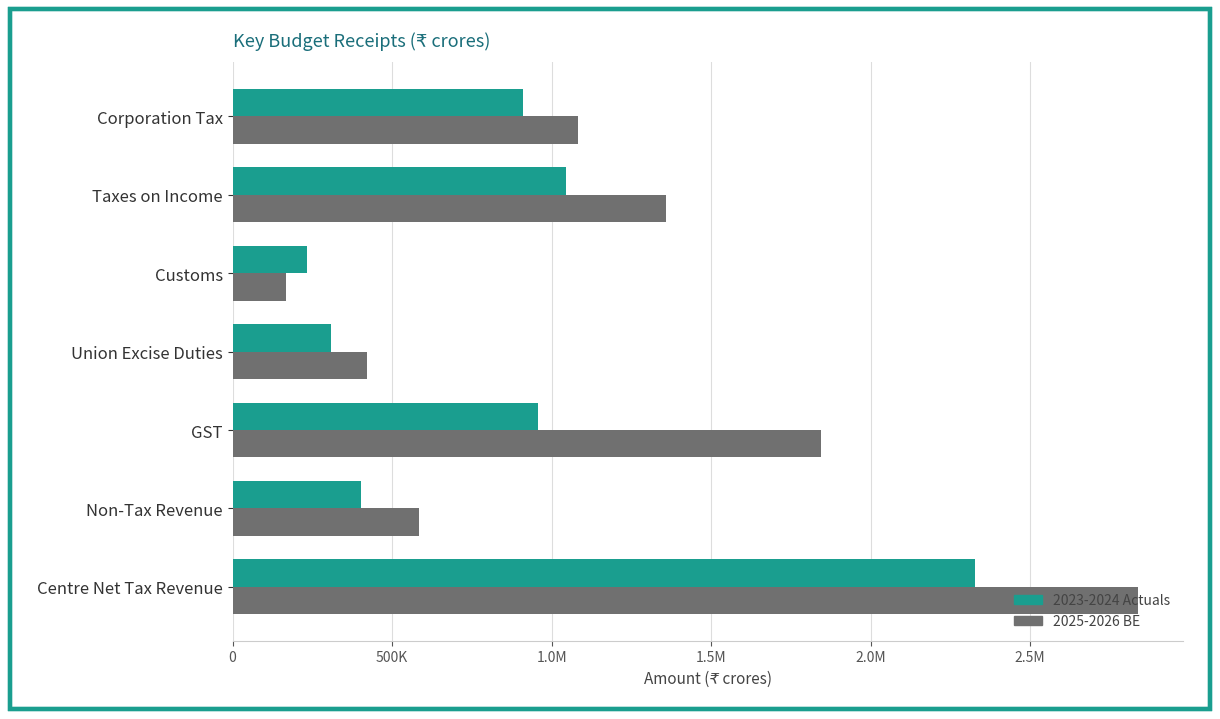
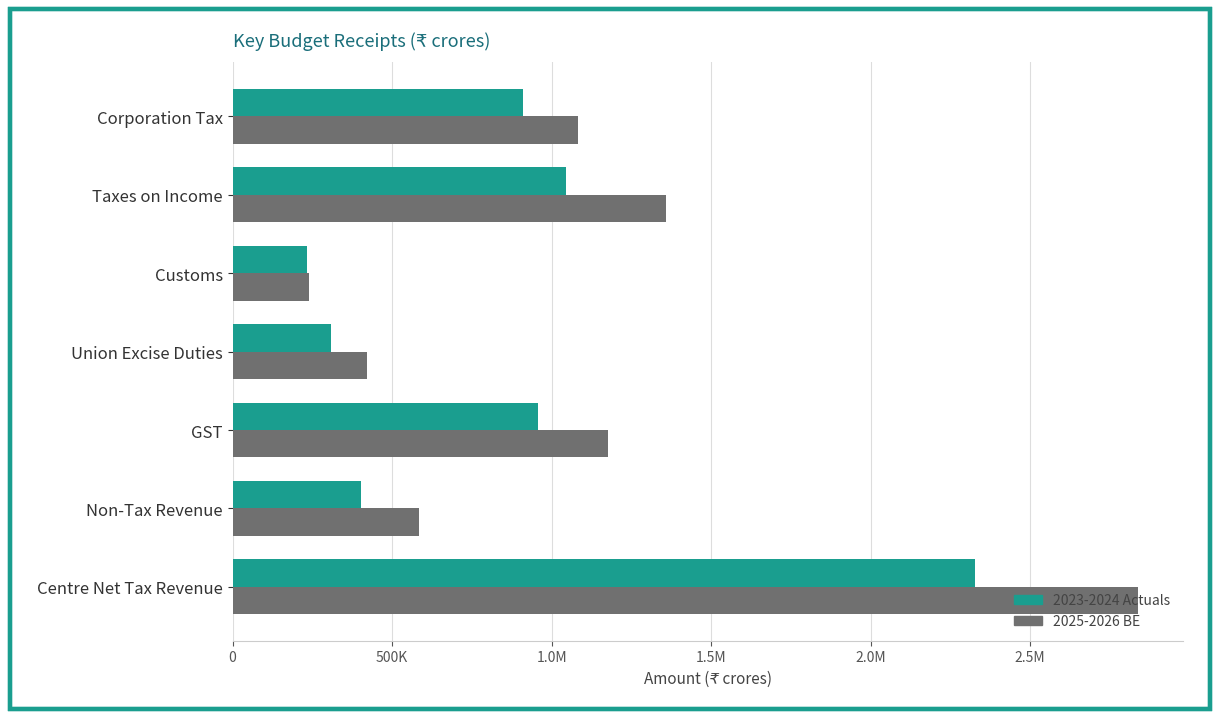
  {
    "2025-2026 BE": {
      "Corporation Tax": 1080000,
      "Taxes on Income": 1360000,
-     "Customs": 170000,
+     "Customs": 240000,
      "Union Excise Duties": 420000,
-     "GST": 1840000,
+     "GST": 1180000,
      "Non-Tax Revenue": 580000,
      "Centre Net Tax Revenue": 2840000
    }
  }
